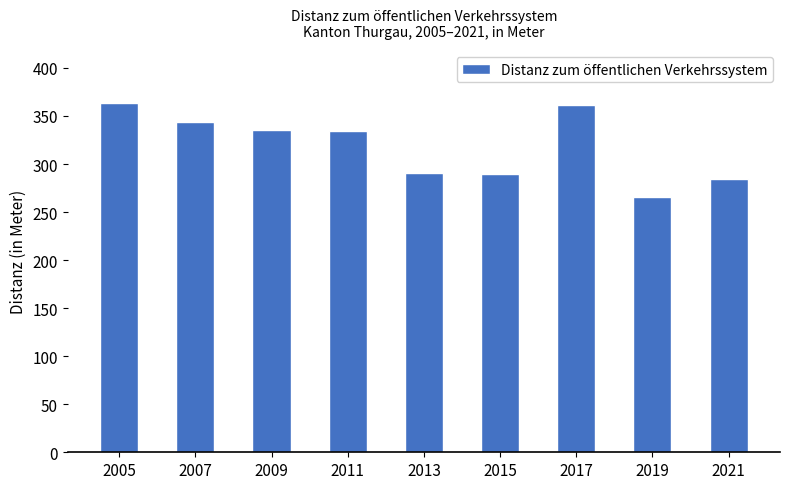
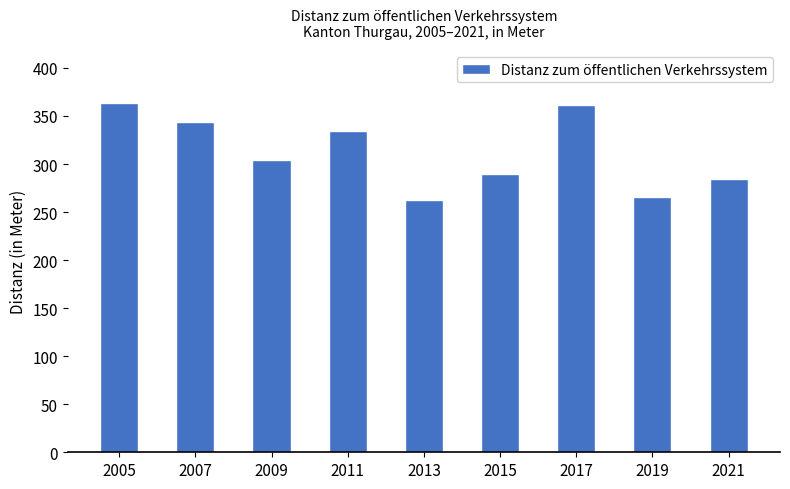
  {
    "2005": 360,
    "2007": 340,
-   "2009": 340,
+   "2009": 300,
    "2011": 330,
-   "2013": 290,
+   "2013": 260,
    "2015": 290,
    "2017": 360,
    "2019": 270,
    "2021": 280
  }
